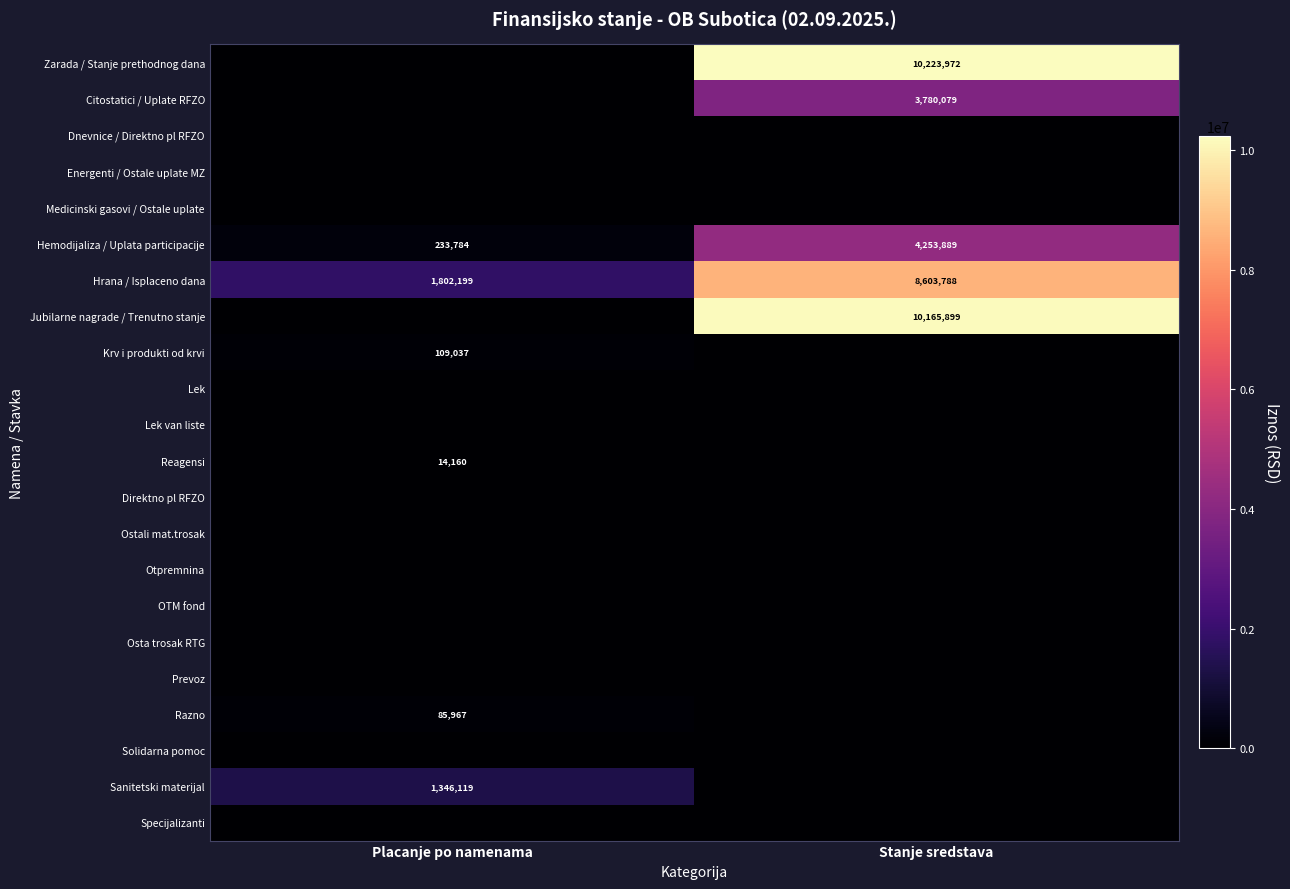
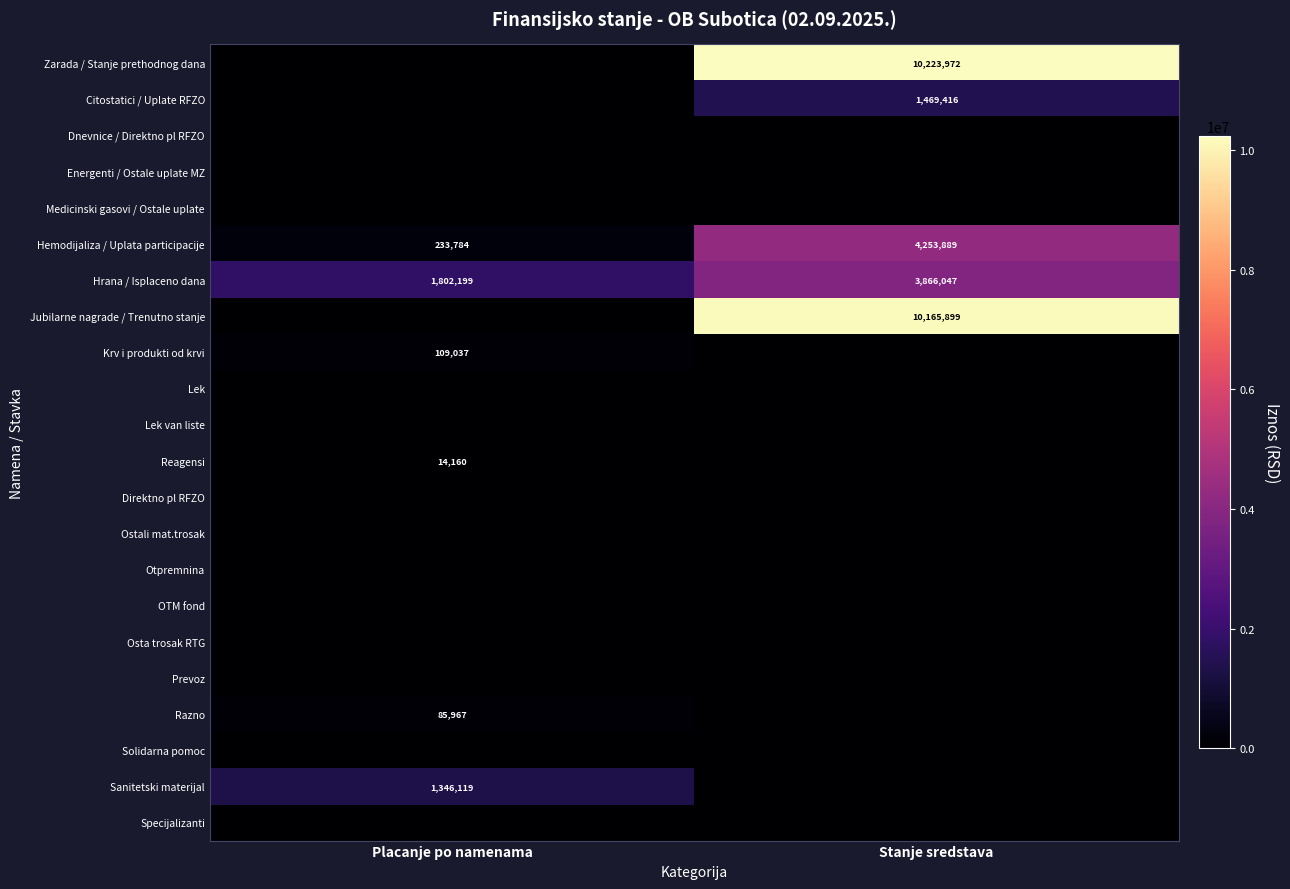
  {
    "Zarada / Stanje prethodnog dana": {
      "Stanje sredstava": "10,223,972"
    },
    "Citostatici / Uplate RFZO": {
-     "Stanje sredstava": "3,780,079"
+     "Stanje sredstava": "1,469,416"
    },
    "Hemodijaliza / Uplata participacije": {
      "Placanje po namenama": "233,784",
      "Stanje sredstava": "4,253,889"
    },
    "Hrana / Isplaceno dana": {
      "Placanje po namenama": "1,802,199",
-     "Stanje sredstava": "8,603,788"
+     "Stanje sredstava": "3,866,047"
    },
    "Jubilarne nagrade / Trenutno stanje": {
      "Stanje sredstava": "10,165,899"
    },
    "Krv i produkti od krvi": {
      "Placanje po namenama": "109,037"
    },
    "Reagensi": {
      "Placanje po namenama": "14,160"
    },
    "Razno": {
      "Placanje po namenama": "85,967"
    },
    "Sanitetski materijal": {
      "Placanje po namenama": "1,346,119"
    }
  }
